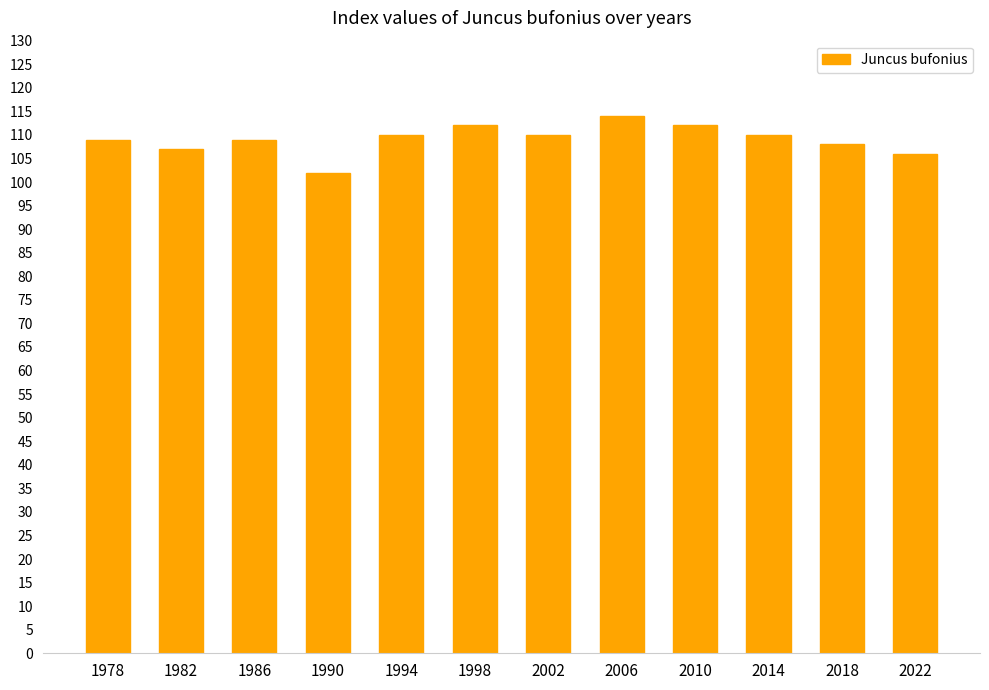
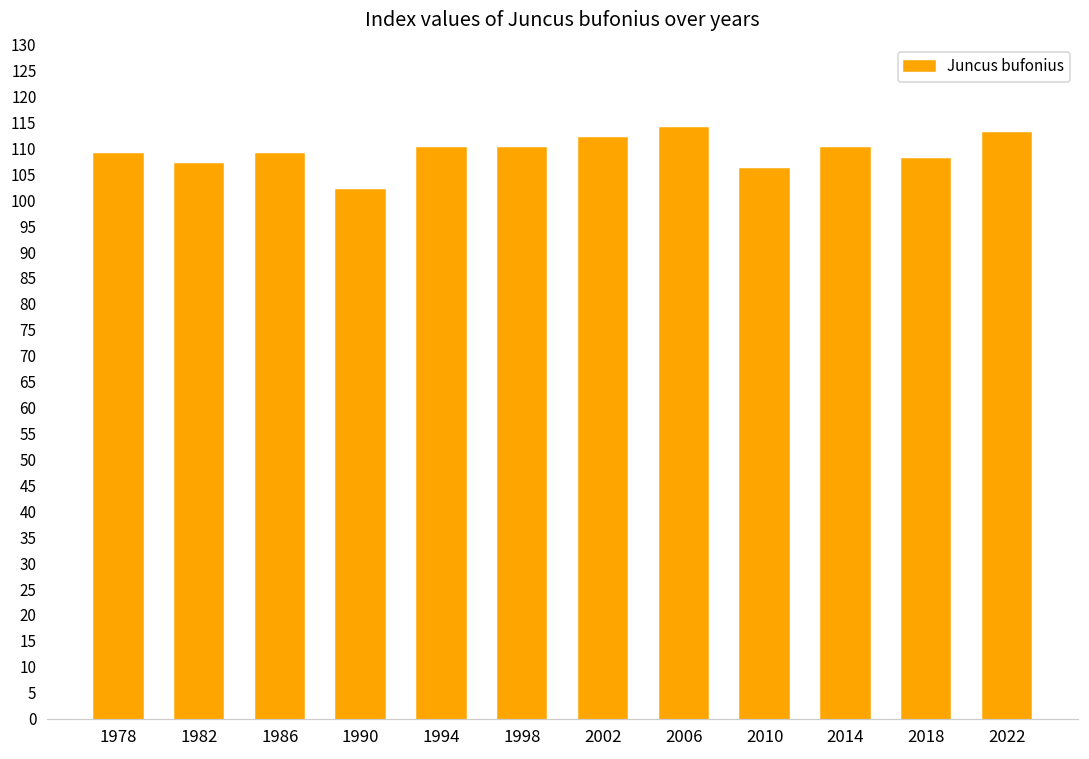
  {
    "1978": 109,
    "1982": 107,
    "1986": 109,
    "1990": 102,
    "1994": 110,
-   "1998": 112,
-   "2002": 110,
+   "1998": 110,
+   "2002": 112,
    "2006": 114,
-   "2010": 112,
+   "2010": 106,
    "2014": 110,
    "2018": 108,
-   "2022": 106
+   "2022": 113
  }
